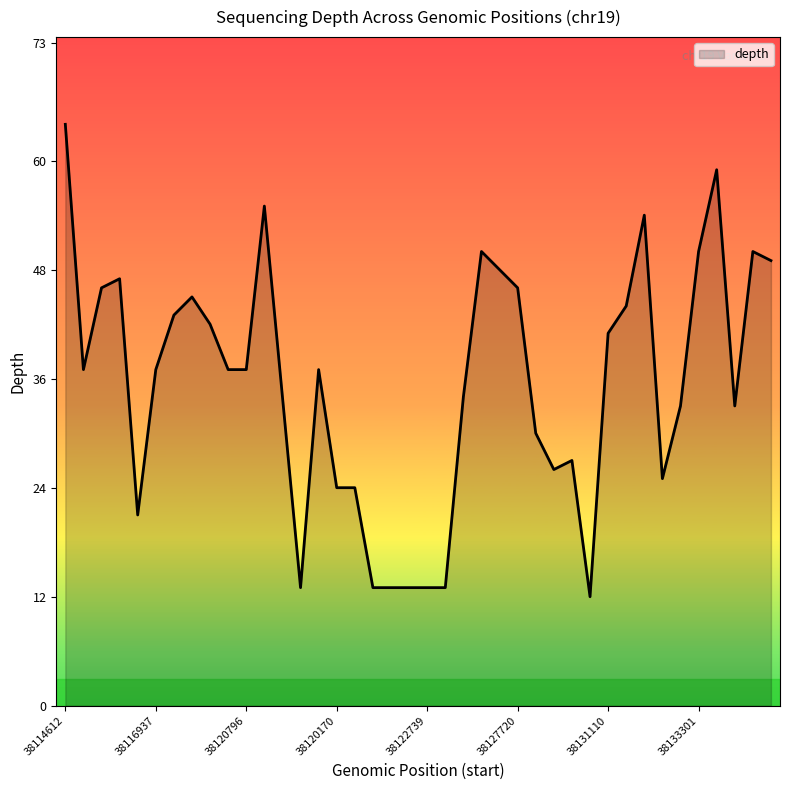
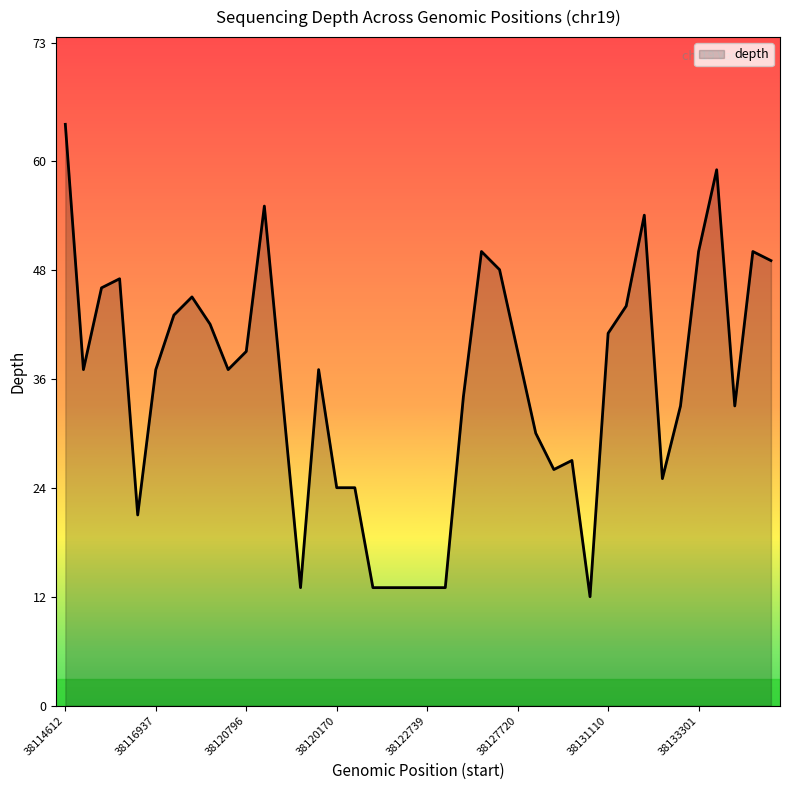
  {
    "38114612": 64,
    "38116937": 37,
-   "38120796": 37,
-   "38127720": 46,
+   "38120796": 39,
+   "38127720": 39,
    "38131110": 41,
    "38133301": 50
  }
